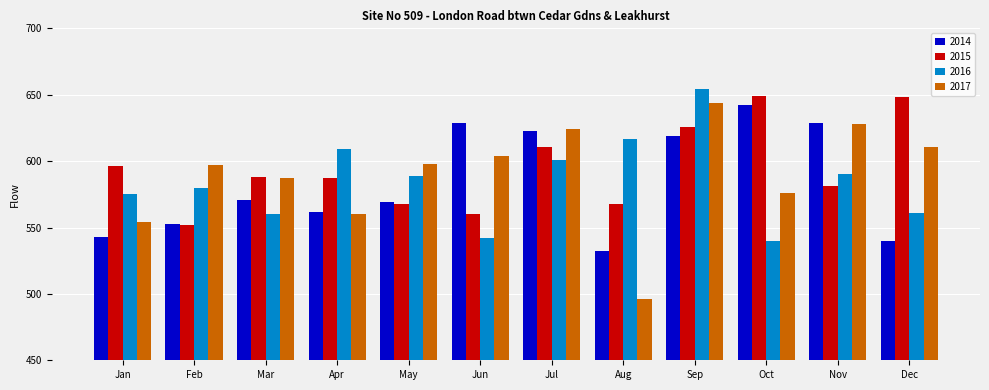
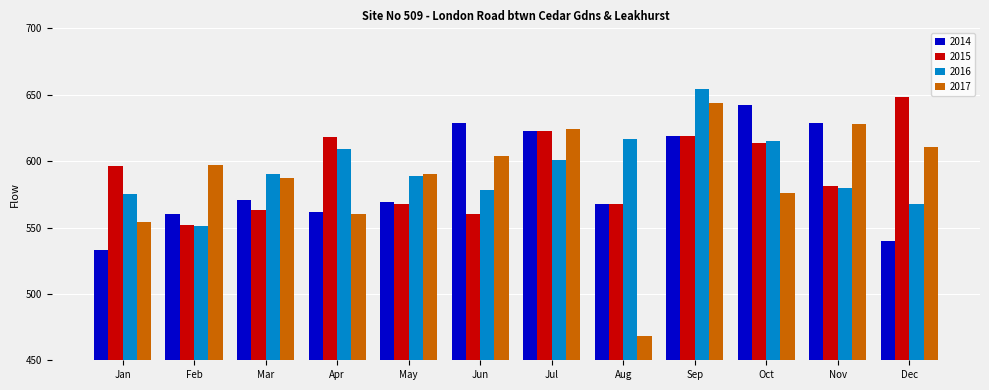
  {
    "2014": {
-     "Jan": 543,
-     "Feb": 553,
+     "Jan": 533,
+     "Feb": 560,
      "Mar": 571,
      "Apr": 562,
      "May": 569,
      "Jun": 629,
      "Jul": 623,
-     "Aug": 532,
+     "Aug": 568,
      "Sep": 619,
      "Oct": 642,
      "Nov": 629,
      "Dec": 540
    },
    "2015": {
      "Jan": 596,
      "Feb": 552,
-     "Mar": 588,
-     "Apr": 587,
+     "Mar": 563,
+     "Apr": 618,
      "May": 568,
      "Jun": 560,
-     "Jul": 611,
+     "Jul": 623,
      "Aug": 568,
-     "Sep": 626,
-     "Oct": 649,
+     "Sep": 619,
+     "Oct": 614,
      "Nov": 581,
      "Dec": 648
    },
    "2016": {
      "Jan": 575,
-     "Feb": 580,
-     "Mar": 560,
+     "Feb": 551,
+     "Mar": 590,
      "Apr": 609,
      "May": 589,
-     "Jun": 542,
+     "Jun": 578,
      "Jul": 601,
      "Aug": 617,
      "Sep": 654,
-     "Oct": 540,
-     "Nov": 590,
-     "Dec": 561
+     "Oct": 615,
+     "Nov": 580,
+     "Dec": 568
    },
    "2017": {
      "Jan": 554,
      "Feb": 597,
      "Mar": 587,
      "Apr": 560,
-     "May": 598,
+     "May": 590,
      "Jun": 604,
      "Jul": 624,
-     "Aug": 496,
+     "Aug": 468,
      "Sep": 644,
      "Oct": 576,
      "Nov": 628,
      "Dec": 611
    }
  }
